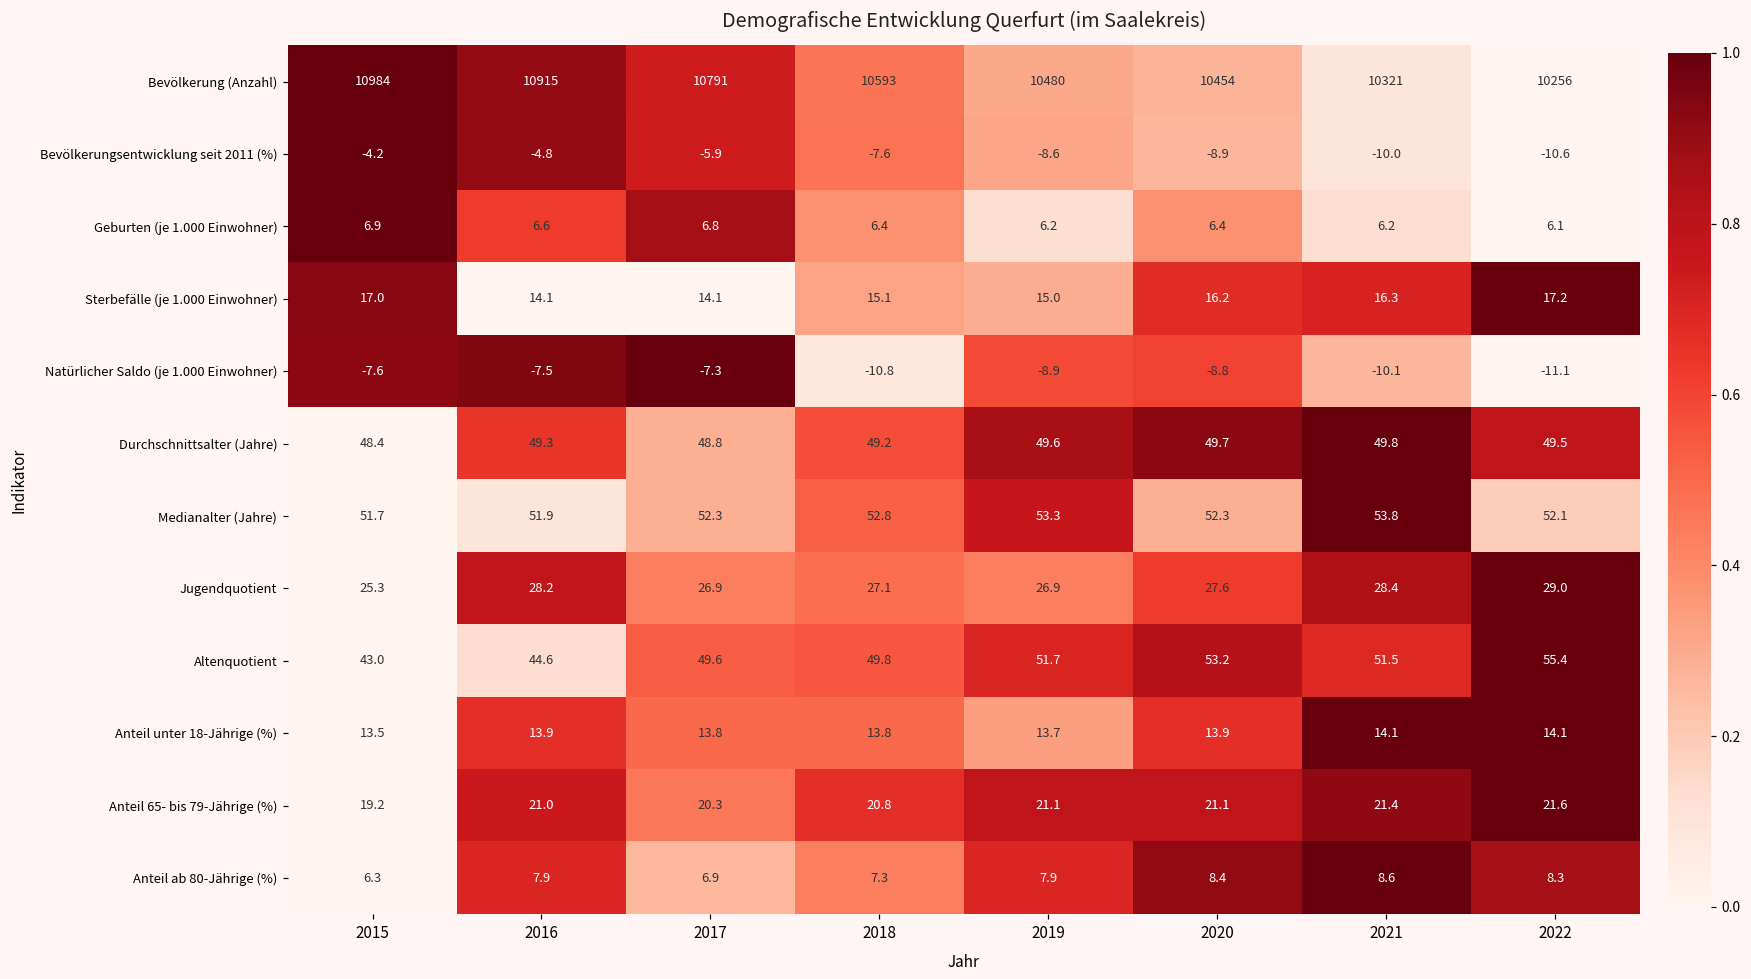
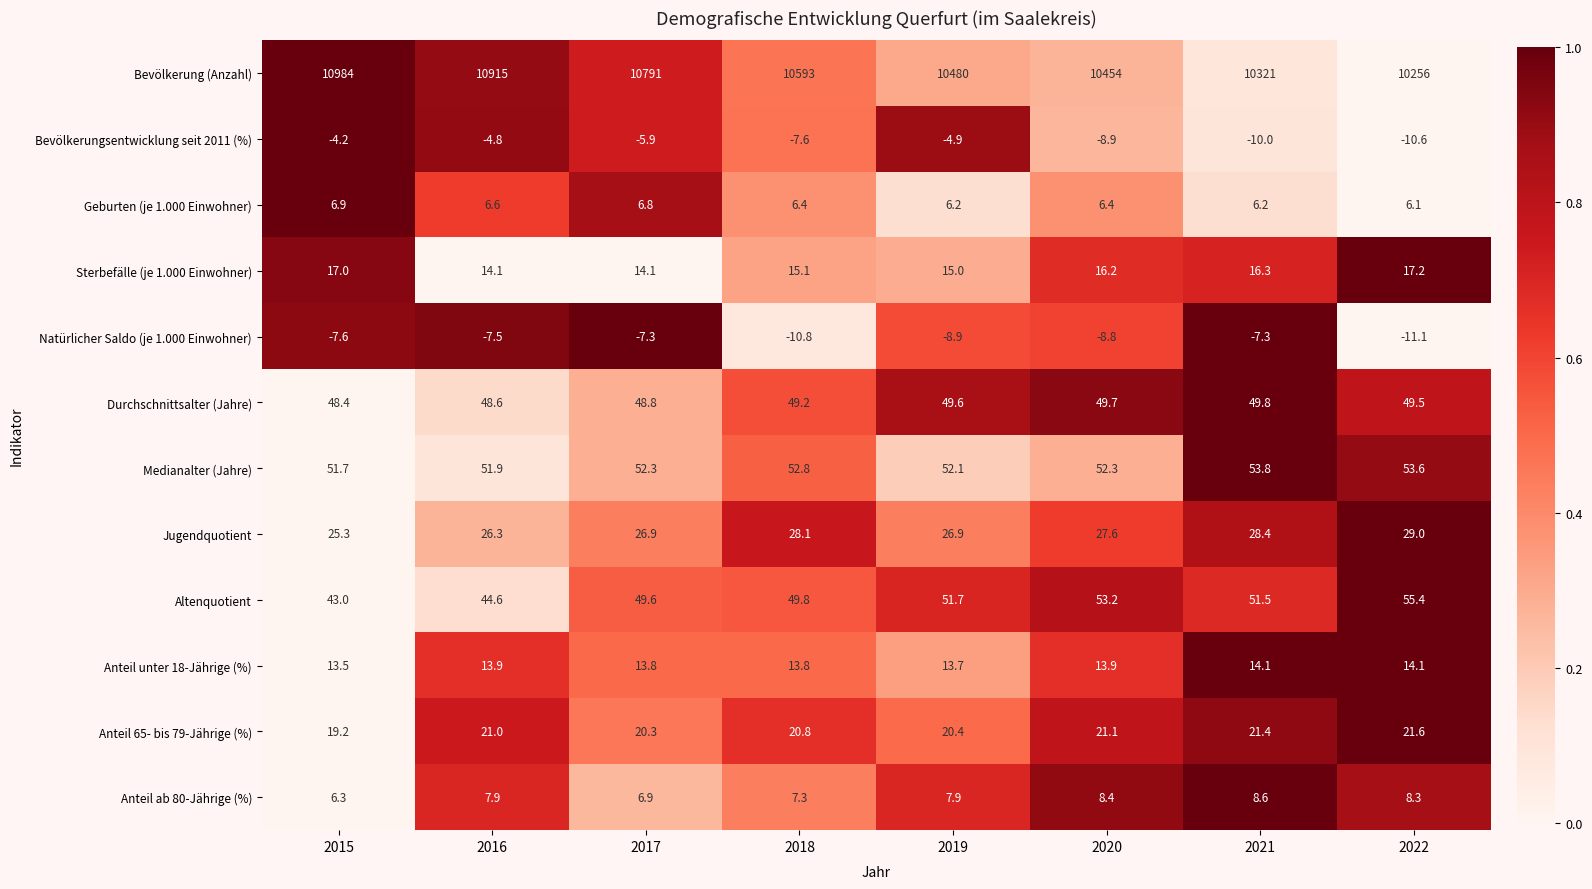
  {
    "Bevölkerung (Anzahl)": {
      "2015": 10984,
      "2016": 10915,
      "2017": 10791,
      "2018": 10593,
      "2019": 10480,
      "2020": 10454,
      "2021": 10321,
      "2022": 10256
    },
    "Bevölkerungsentwicklung seit 2011 (%)": {
      "2015": -4.2,
      "2016": -4.8,
      "2017": -5.9,
      "2018": -7.6,
-     "2019": -8.6,
+     "2019": -4.9,
      "2020": -8.9,
      "2021": -10.0,
      "2022": -10.6
    },
    "Geburten (je 1.000 Einwohner)": {
      "2015": 6.9,
      "2016": 6.6,
      "2017": 6.8,
      "2018": 6.4,
      "2019": 6.2,
      "2020": 6.4,
      "2021": 6.2,
      "2022": 6.1
    },
    "Sterbefälle (je 1.000 Einwohner)": {
      "2015": 17.0,
      "2016": 14.1,
      "2017": 14.1,
      "2018": 15.1,
      "2019": 15.0,
      "2020": 16.2,
      "2021": 16.3,
      "2022": 17.2
    },
    "Natürlicher Saldo (je 1.000 Einwohner)": {
      "2015": -7.6,
      "2016": -7.5,
      "2017": -7.3,
      "2018": -10.8,
      "2019": -8.9,
      "2020": -8.8,
-     "2021": -10.1,
+     "2021": -7.3,
      "2022": -11.1
    },
    "Durchschnittsalter (Jahre)": {
      "2015": 48.4,
-     "2016": 49.3,
+     "2016": 48.6,
      "2017": 48.8,
      "2018": 49.2,
      "2019": 49.6,
      "2020": 49.7,
      "2021": 49.8,
      "2022": 49.5
    },
    "Medianalter (Jahre)": {
      "2015": 51.7,
      "2016": 51.9,
      "2017": 52.3,
      "2018": 52.8,
-     "2019": 53.3,
+     "2019": 52.1,
      "2020": 52.3,
      "2021": 53.8,
-     "2022": 52.1
+     "2022": 53.6
    },
    "Jugendquotient": {
      "2015": 25.3,
-     "2016": 28.2,
+     "2016": 26.3,
      "2017": 26.9,
-     "2018": 27.1,
+     "2018": 28.1,
      "2019": 26.9,
      "2020": 27.6,
      "2021": 28.4,
      "2022": 29.0
    },
    "Altenquotient": {
      "2015": 43.0,
      "2016": 44.6,
      "2017": 49.6,
      "2018": 49.8,
      "2019": 51.7,
      "2020": 53.2,
      "2021": 51.5,
      "2022": 55.4
    },
    "Anteil unter 18-Jährige (%)": {
      "2015": 13.5,
      "2016": 13.9,
      "2017": 13.8,
      "2018": 13.8,
      "2019": 13.7,
      "2020": 13.9,
      "2021": 14.1,
      "2022": 14.1
    },
    "Anteil 65- bis 79-Jährige (%)": {
      "2015": 19.2,
      "2016": 21.0,
      "2017": 20.3,
      "2018": 20.8,
-     "2019": 21.1,
+     "2019": 20.4,
      "2020": 21.1,
      "2021": 21.4,
      "2022": 21.6
    },
    "Anteil ab 80-Jährige (%)": {
      "2015": 6.3,
      "2016": 7.9,
      "2017": 6.9,
      "2018": 7.3,
      "2019": 7.9,
      "2020": 8.4,
      "2021": 8.6,
      "2022": 8.3
    }
  }
